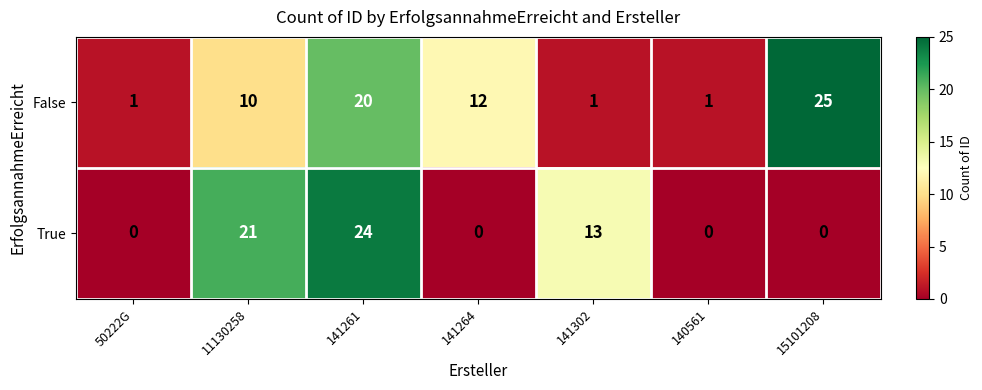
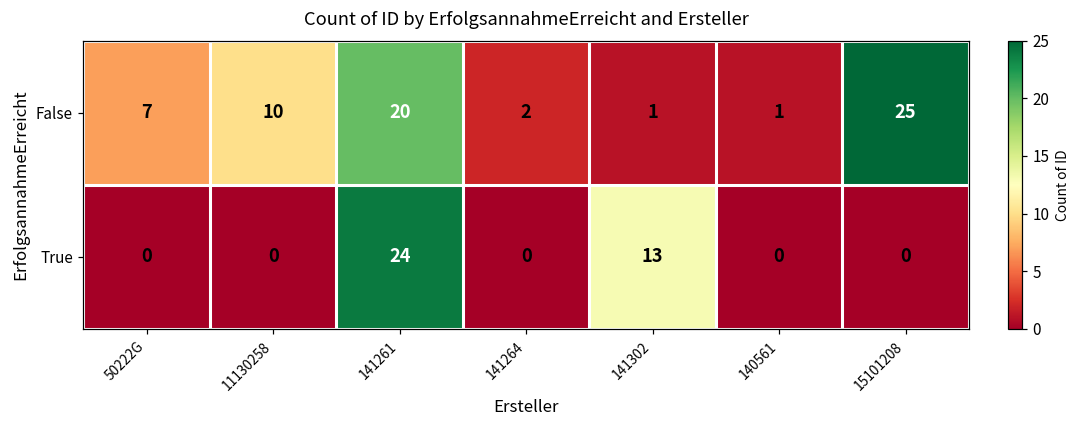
  {
    "False": {
-     "50222G": 1,
+     "50222G": 7,
      "11130258": 10,
      "141261": 20,
-     "141264": 12,
+     "141264": 2,
      "141302": 1,
      "140561": 1,
      "15101208": 25
    },
    "True": {
      "50222G": 0,
-     "11130258": 21,
+     "11130258": 0,
      "141261": 24,
      "141264": 0,
      "141302": 13,
      "140561": 0,
      "15101208": 0
    }
  }
